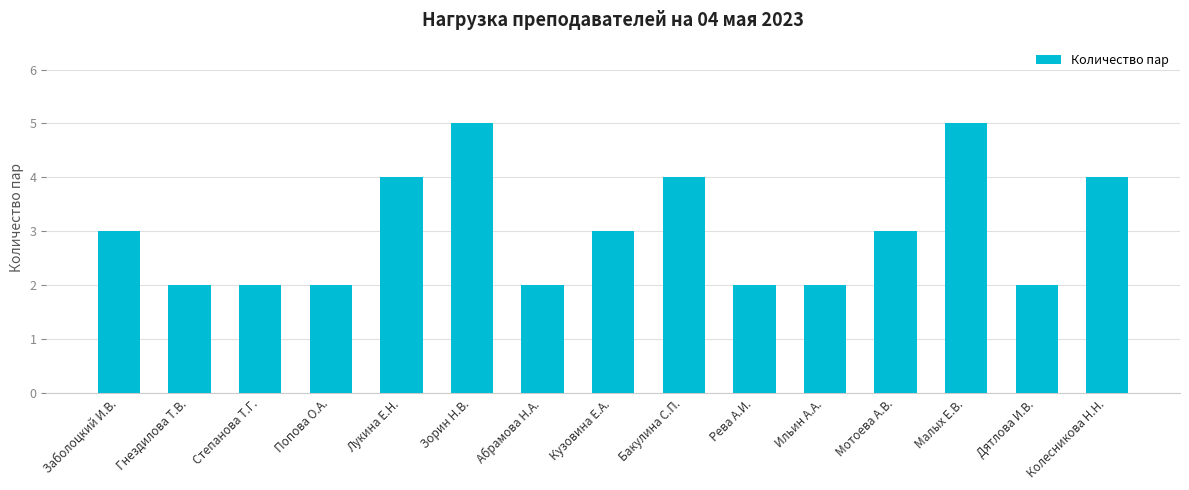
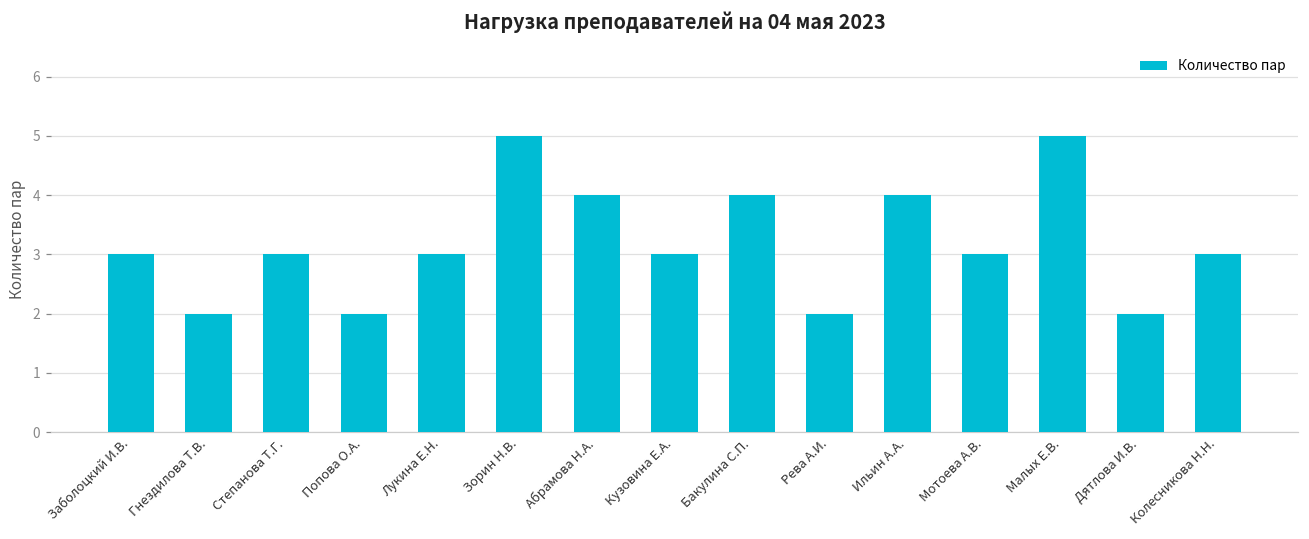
  {
    "Заболоцкий И.В.": 3,
    "Гнездилова Т.В.": 2,
-   "Степанова Т.Г.": 2,
+   "Степанова Т.Г.": 3,
    "Попова О.А.": 2,
-   "Лукина Е.Н.": 4,
+   "Лукина Е.Н.": 3,
    "Зорин Н.В.": 5,
-   "Абрамова Н.А.": 2,
+   "Абрамова Н.А.": 4,
    "Кузовина Е.А.": 3,
    "Бакулина С.П.": 4,
    "Рева А.И.": 2,
-   "Ильин А.А.": 2,
+   "Ильин А.А.": 4,
    "Мотоева А.В.": 3,
    "Малых Е.В.": 5,
    "Дятлова И.В.": 2,
-   "Колесникова Н.Н.": 4
+   "Колесникова Н.Н.": 3
  }
